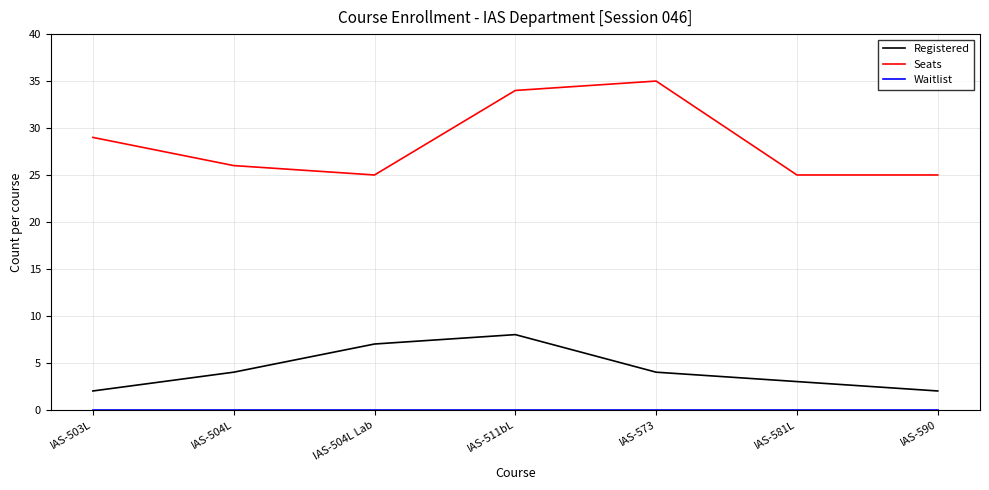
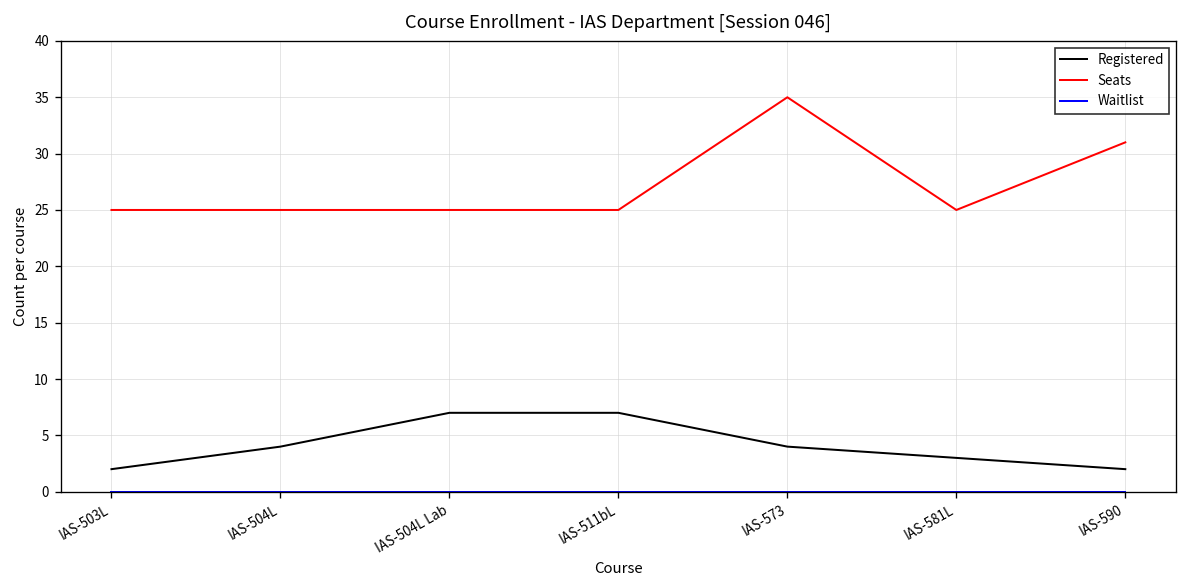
  {
    "Registered": {
      "IAS-503L": 2,
      "IAS-504L": 4,
      "IAS-504L Lab": 7,
-     "IAS-511bL": 8,
+     "IAS-511bL": 7,
      "IAS-573": 4,
      "IAS-581L": 3,
      "IAS-590": 2
    },
    "Seats": {
-     "IAS-503L": 29,
-     "IAS-504L": 26,
+     "IAS-503L": 25,
+     "IAS-504L": 25,
      "IAS-504L Lab": 25,
-     "IAS-511bL": 34,
+     "IAS-511bL": 25,
      "IAS-573": 35,
      "IAS-581L": 25,
-     "IAS-590": 25
+     "IAS-590": 31
    },
    "Waitlist": {
      "IAS-503L": 0,
      "IAS-504L": 0,
      "IAS-504L Lab": 0,
      "IAS-511bL": 0,
      "IAS-573": 0,
      "IAS-581L": 0,
      "IAS-590": 0
    }
  }
